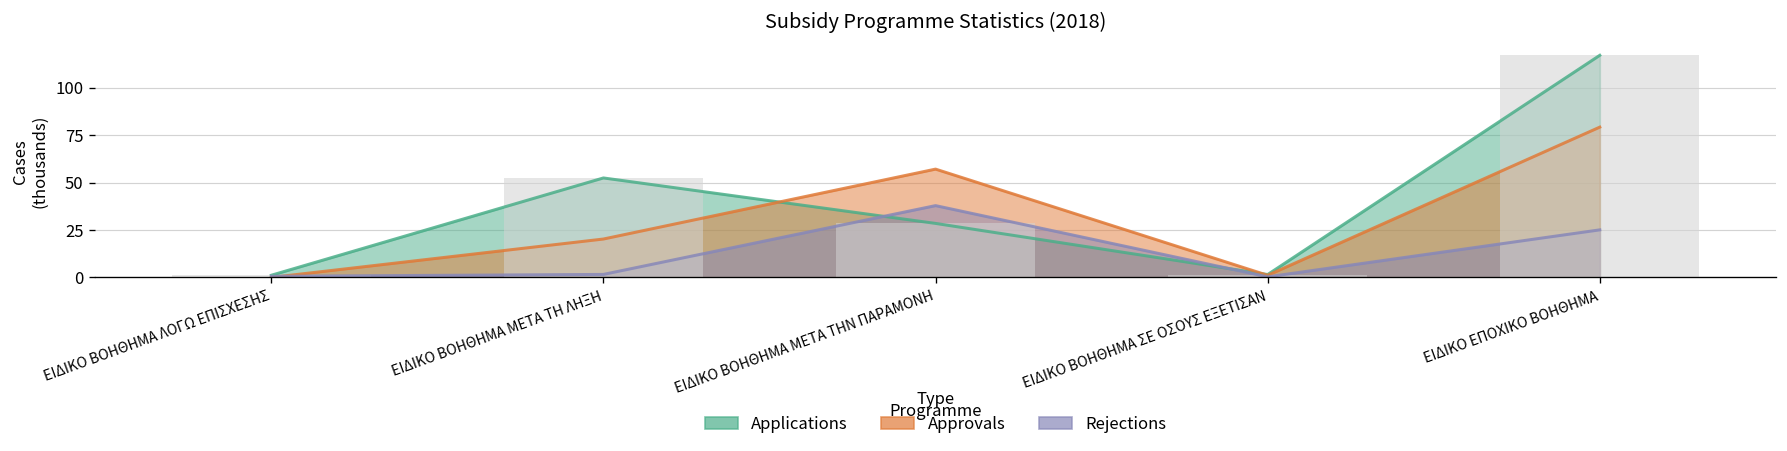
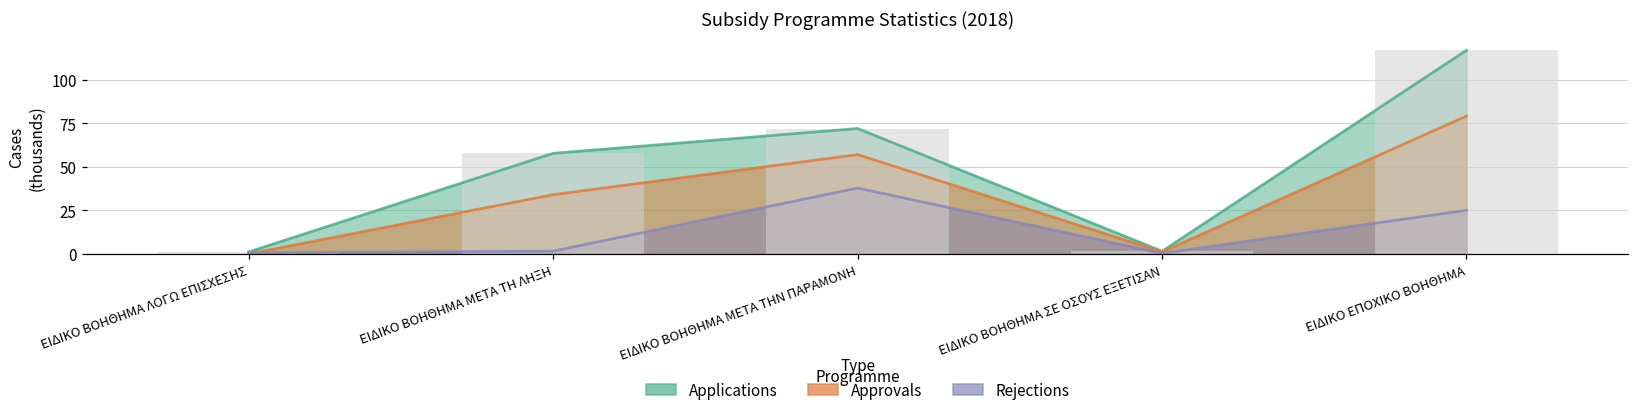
  {
    "Applications": {
-     "ΕΙΔΙΚΟ ΒΟΗΘΗΜΑ ΜΕΤΑ ΤΗ ΛΗΞΗ": 52,
-     "ΕΙΔΙΚΟ ΒΟΗΘΗΜΑ ΜΕΤΑ ΤΗΝ ΠΑΡΑΜΟΝΗ": 28,
+     "ΕΙΔΙΚΟ ΒΟΗΘΗΜΑ ΜΕΤΑ ΤΗ ΛΗΞΗ": 58,
+     "ΕΙΔΙΚΟ ΒΟΗΘΗΜΑ ΜΕΤΑ ΤΗΝ ΠΑΡΑΜΟΝΗ": 72,
      "ΕΙΔΙΚΟ ΕΠΟΧΙΚΟ ΒΟΗΘΗΜΑ": 117
    },
    "Approvals": {
-     "ΕΙΔΙΚΟ ΒΟΗΘΗΜΑ ΜΕΤΑ ΤΗ ΛΗΞΗ": 20,
+     "ΕΙΔΙΚΟ ΒΟΗΘΗΜΑ ΜΕΤΑ ΤΗ ΛΗΞΗ": 34,
      "ΕΙΔΙΚΟ ΒΟΗΘΗΜΑ ΜΕΤΑ ΤΗΝ ΠΑΡΑΜΟΝΗ": 57,
      "ΕΙΔΙΚΟ ΕΠΟΧΙΚΟ ΒΟΗΘΗΜΑ": 79
    },
    "Rejections": {
      "ΕΙΔΙΚΟ ΒΟΗΘΗΜΑ ΜΕΤΑ ΤΗ ΛΗΞΗ": 2,
      "ΕΙΔΙΚΟ ΒΟΗΘΗΜΑ ΜΕΤΑ ΤΗΝ ΠΑΡΑΜΟΝΗ": 38,
      "ΕΙΔΙΚΟ ΕΠΟΧΙΚΟ ΒΟΗΘΗΜΑ": 25
    }
  }
